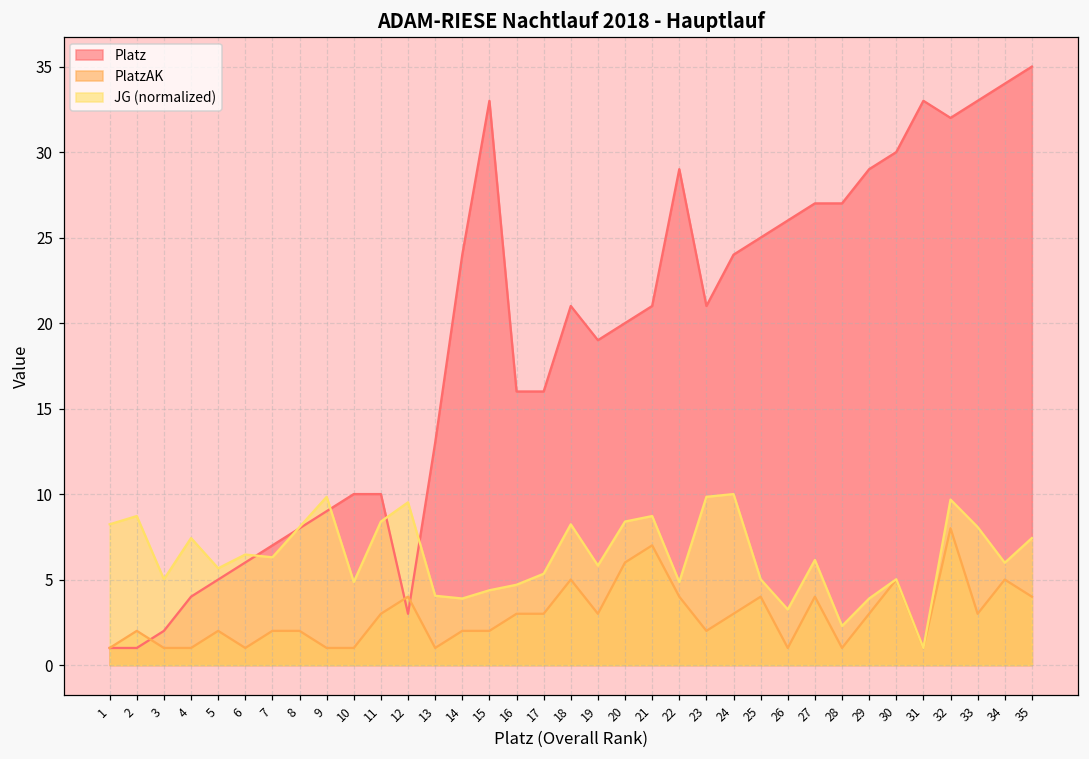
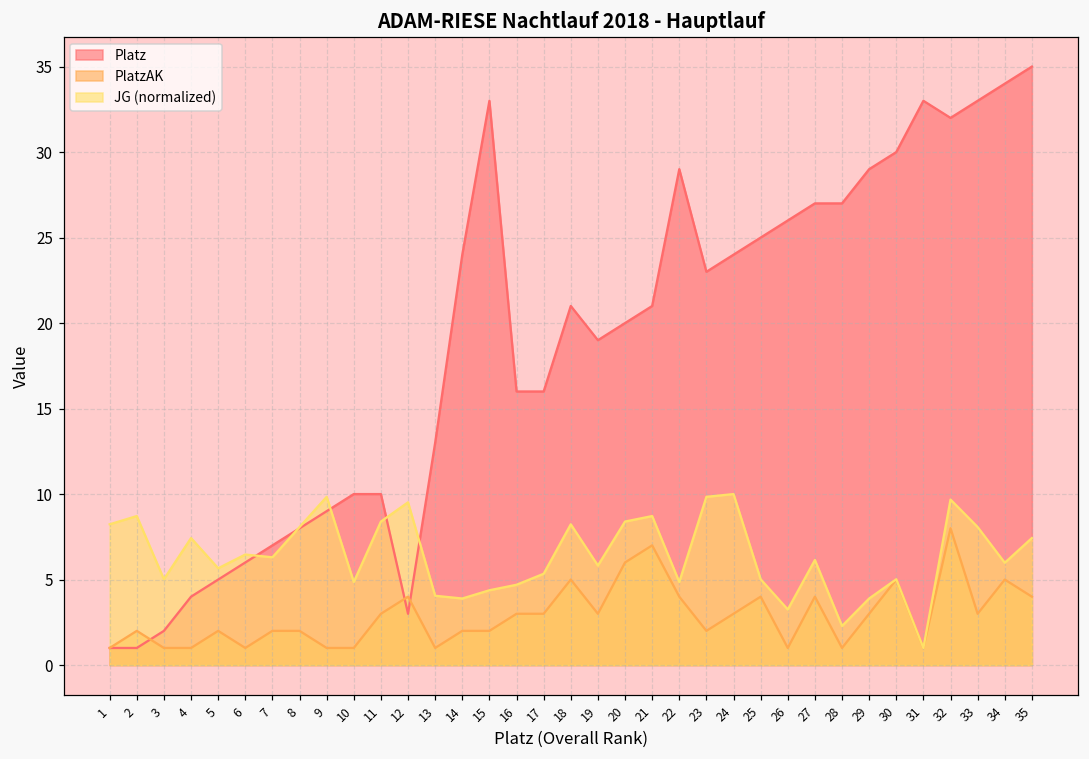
  {
    "Platz": {
      "2": 1,
      "3": 2,
      "4": 4,
      "5": 5,
      "6": 6,
      "7": 7,
      "9": 9,
      "10": 10,
      "11": 10,
      "12": 3,
      "13": 13,
      "14": 24,
      "15": 33,
      "16": 16,
      "17": 16,
      "18": 21,
      "19": 19,
      "20": 20,
      "21": 21,
      "22": 29,
-     "23": 21,
+     "23": 23,
      "24": 24,
      "25": 25,
      "26": 26,
      "27": 27,
      "28": 27,
      "29": 29,
      "30": 30,
      "31": 33,
      "32": 32,
      "33": 33,
      "34": 34,
      "35": 35
    }
  }
